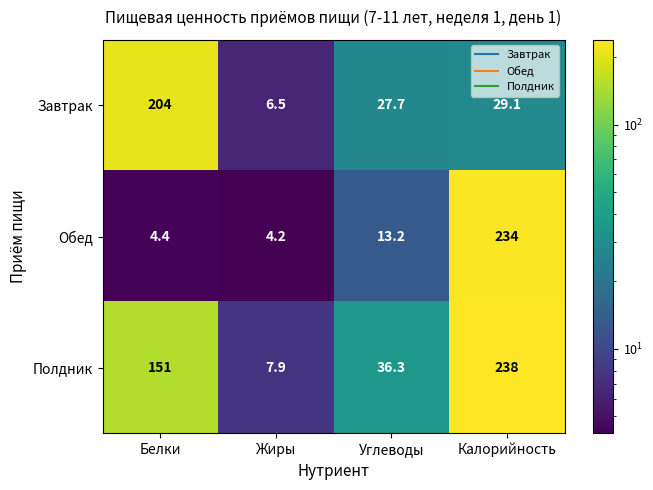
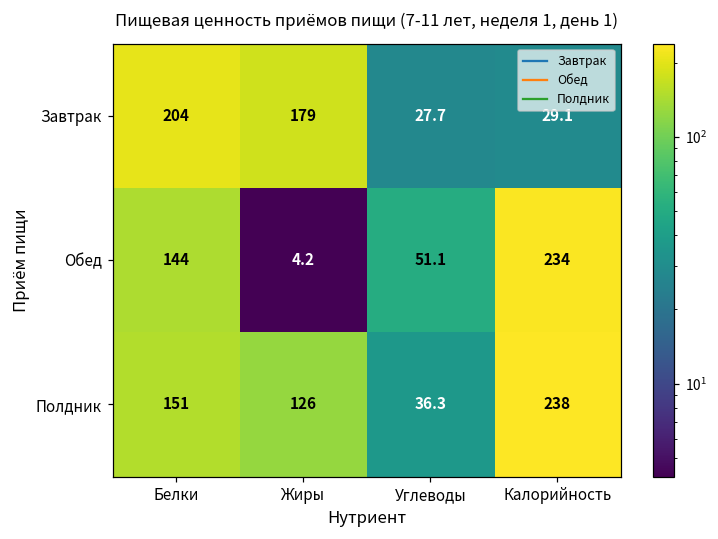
  {
    "Завтрак": {
      "Белки": 204,
-     "Жиры": 6.5,
+     "Жиры": 179,
      "Углеводы": 27.7,
      "Калорийность": 29.1
    },
    "Обед": {
-     "Белки": 4.4,
+     "Белки": 144,
      "Жиры": 4.2,
-     "Углеводы": 13.2,
+     "Углеводы": 51.1,
      "Калорийность": 234
    },
    "Полдник": {
      "Белки": 151,
-     "Жиры": 7.9,
+     "Жиры": 126,
      "Углеводы": 36.3,
      "Калорийность": 238
    }
  }
